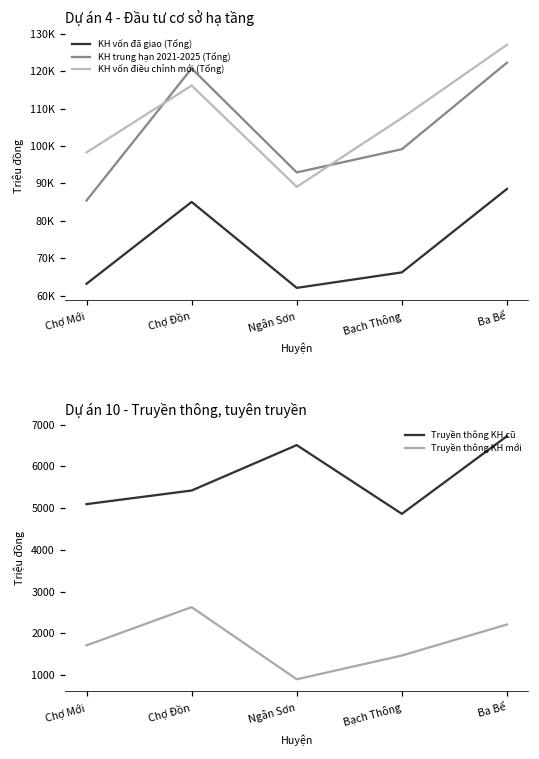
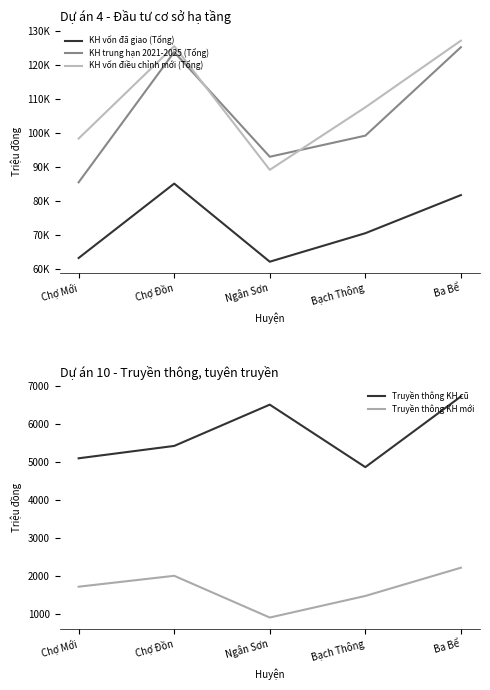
  {
    "Dự án 4 - Đầu tư cơ sở hạ tầng": {
      "KH vốn đã giao (Tổng)": {
        "Chợ Mới": 63000,
        "Chợ Đồn": 85000,
        "Ngân Sơn": 62000,
-       "Bạch Thông": 66000,
-       "Ba Bể": 89000
+       "Bạch Thông": 70000,
+       "Ba Bể": 82000
      },
      "KH trung hạn 2021-2025 (Tổng)": {
        "Chợ Mới": 85000,
-       "Chợ Đồn": 121000,
+       "Chợ Đồn": 124000,
        "Ngân Sơn": 93000,
        "Bạch Thông": 99000,
-       "Ba Bể": 122000
+       "Ba Bể": 125000
      },
      "KH vốn điều chỉnh mới (Tổng)": {
        "Chợ Mới": 98000,
-       "Chợ Đồn": 116000,
+       "Chợ Đồn": 125000,
        "Ngân Sơn": 89000,
        "Bạch Thông": 107000,
        "Ba Bể": 127000
      }
    },
    "Dự án 10 - Truyền thông, tuyên truyền": {
      "Truyền thông KH cũ": {
        "Chợ Mới": 5100,
        "Chợ Đồn": 5400,
        "Ngân Sơn": 6500,
        "Bạch Thông": 4900,
        "Ba Bể": 6700
      },
      "Truyền thông KH mới": {
        "Chợ Mới": 1700,
-       "Chợ Đồn": 2600,
+       "Chợ Đồn": 2000,
        "Ngân Sơn": 900,
        "Bạch Thông": 1500,
        "Ba Bể": 2200
      }
    }
  }
